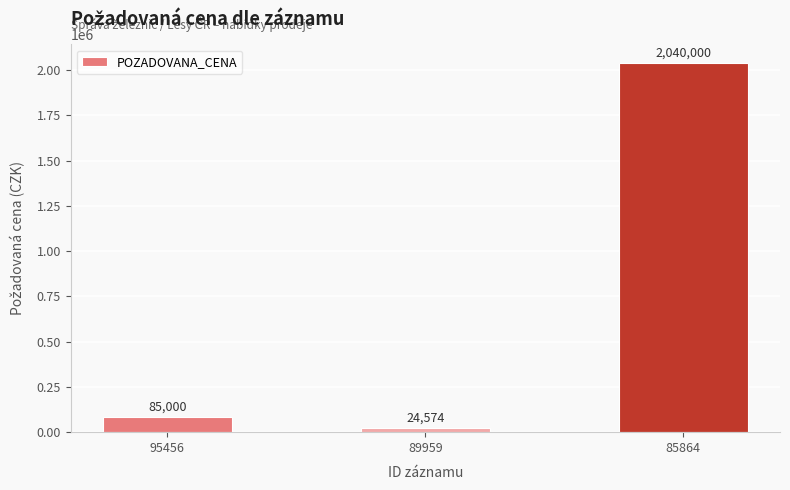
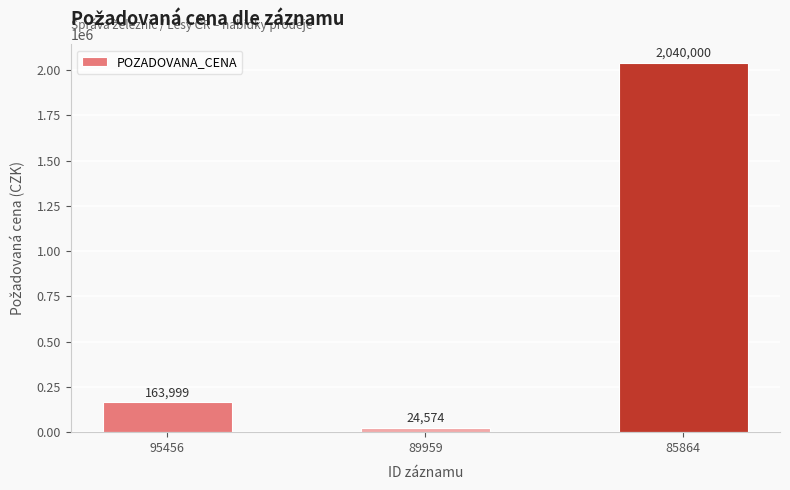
  {
-   "95456": "85,000",
+   "95456": "163,999",
    "89959": "24,574",
    "85864": "2,040,000"
  }
